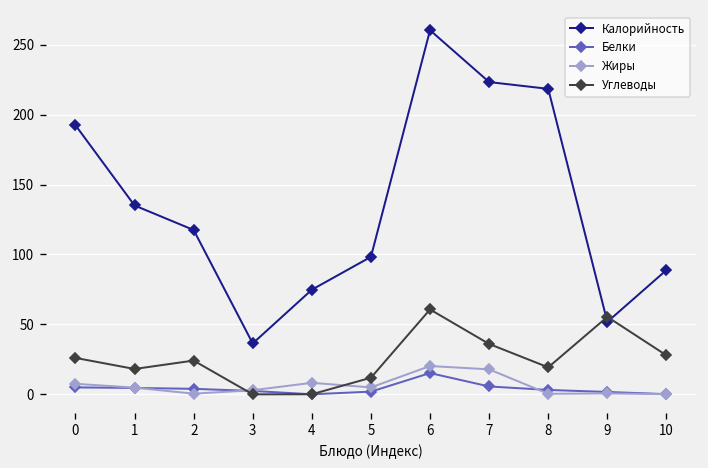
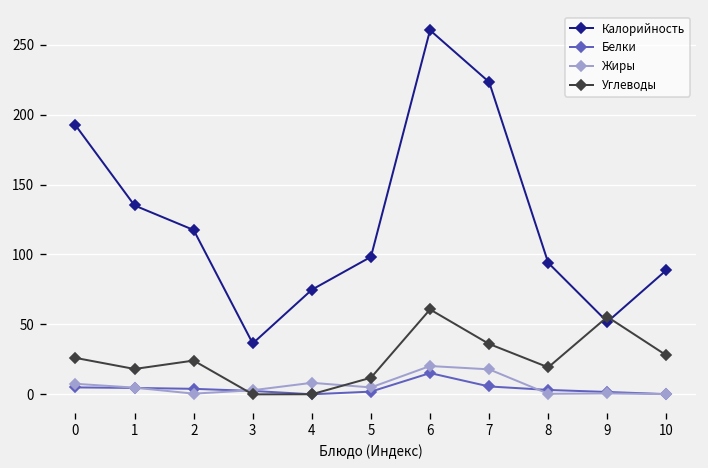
  {
    "Калорийность": {
      "0": 192,
      "1": 135,
      "2": 118,
      "3": 36,
      "4": 75,
      "5": 98,
      "6": 260,
      "7": 223,
-     "8": 218,
+     "8": 94,
      "9": 52,
      "10": 89
    },
    "Белки": {
      "0": 5,
      "2": 4,
      "5": 2,
      "6": 15,
      "7": 6,
      "8": 3
    },
    "Жиры": {
      "0": 8,
      "2": 1,
      "4": 8,
      "5": 5,
      "6": 20,
      "7": 18,
      "8": 0
    },
    "Углеводы": {
      "0": 26,
      "1": 18,
      "2": 24,
      "3": 0,
      "5": 12,
      "6": 61,
      "7": 36,
      "8": 19,
      "9": 55,
      "10": 28
    }
  }
